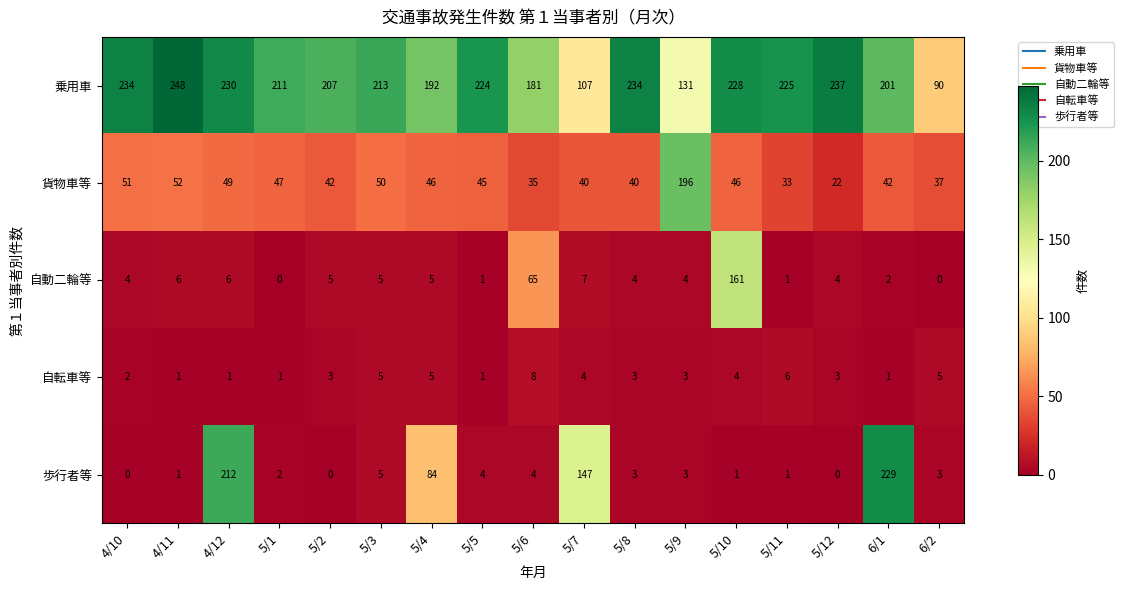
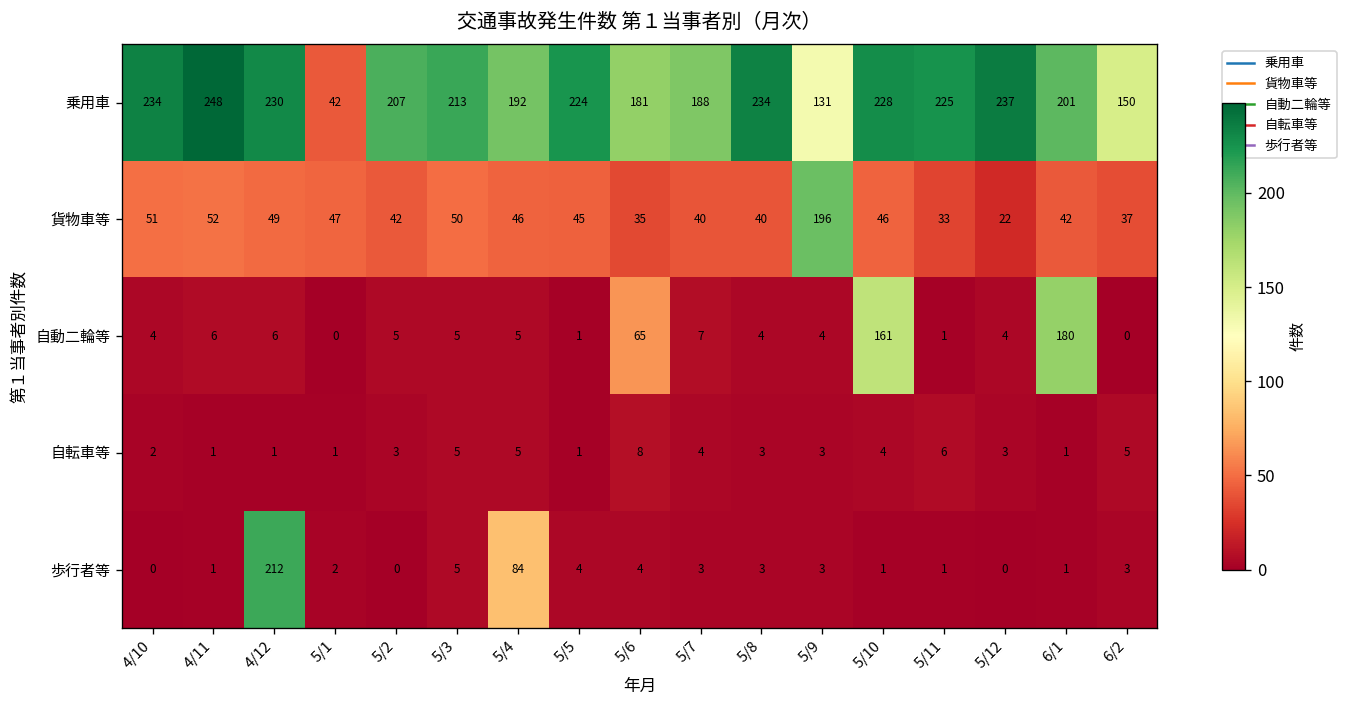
  {
    "乗用車": {
      "4/10": 234,
      "4/11": 248,
      "4/12": 230,
-     "5/1": 211,
+     "5/1": 42,
      "5/2": 207,
      "5/3": 213,
      "5/4": 192,
      "5/5": 224,
      "5/6": 181,
-     "5/7": 107,
+     "5/7": 188,
      "5/8": 234,
      "5/9": 131,
      "5/10": 228,
      "5/11": 225,
      "5/12": 237,
      "6/1": 201,
-     "6/2": 90
+     "6/2": 150
    },
    "貨物車等": {
      "4/10": 51,
      "4/11": 52,
      "4/12": 49,
      "5/1": 47,
      "5/2": 42,
      "5/3": 50,
      "5/4": 46,
      "5/5": 45,
      "5/6": 35,
      "5/7": 40,
      "5/8": 40,
      "5/9": 196,
      "5/10": 46,
      "5/11": 33,
      "5/12": 22,
      "6/1": 42,
      "6/2": 37
    },
    "自動二輪等": {
      "4/10": 4,
      "4/11": 6,
      "4/12": 6,
      "5/1": 0,
      "5/2": 5,
      "5/3": 5,
      "5/4": 5,
      "5/5": 1,
      "5/6": 65,
      "5/7": 7,
      "5/8": 4,
      "5/9": 4,
      "5/10": 161,
      "5/11": 1,
      "5/12": 4,
-     "6/1": 2,
+     "6/1": 180,
      "6/2": 0
    },
    "自転車等": {
      "4/10": 2,
      "4/11": 1,
      "4/12": 1,
      "5/1": 1,
      "5/2": 3,
      "5/3": 5,
      "5/4": 5,
      "5/5": 1,
      "5/6": 8,
      "5/7": 4,
      "5/8": 3,
      "5/9": 3,
      "5/10": 4,
      "5/11": 6,
      "5/12": 3,
      "6/1": 1,
      "6/2": 5
    },
    "歩行者等": {
      "4/10": 0,
      "4/11": 1,
      "4/12": 212,
      "5/1": 2,
      "5/2": 0,
      "5/3": 5,
      "5/4": 84,
      "5/5": 4,
      "5/6": 4,
-     "5/7": 147,
+     "5/7": 3,
      "5/8": 3,
      "5/9": 3,
      "5/10": 1,
      "5/11": 1,
      "5/12": 0,
-     "6/1": 229,
+     "6/1": 1,
      "6/2": 3
    }
  }
